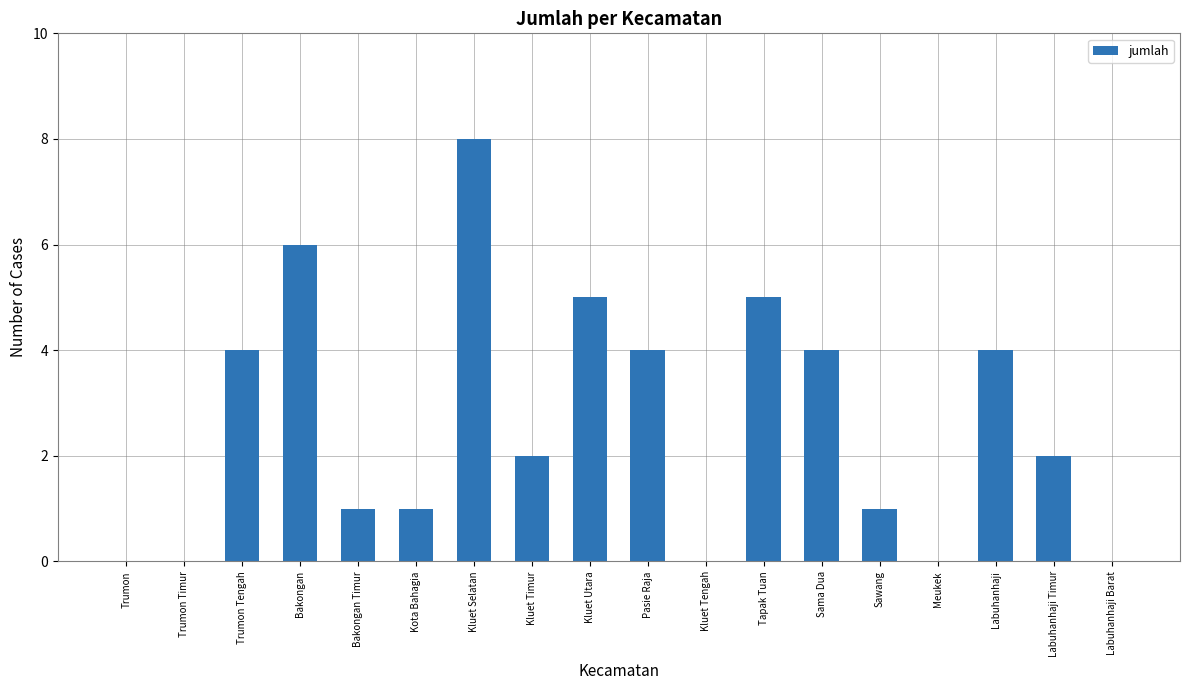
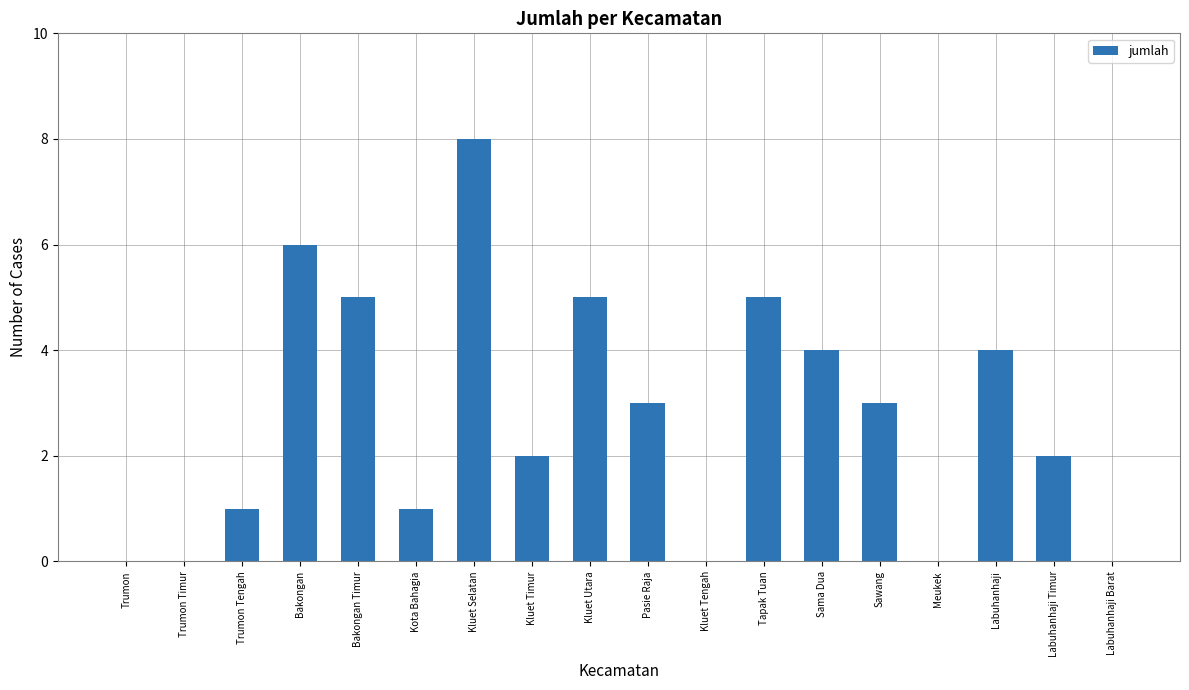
  {
    "Trumon": 0,
    "Trumon Timur": 0,
-   "Trumon Tengah": 4,
+   "Trumon Tengah": 1,
    "Bakongan": 6,
-   "Bakongan Timur": 1,
+   "Bakongan Timur": 5,
    "Kota Bahagia": 1,
    "Kluet Selatan": 8,
    "Kluet Timur": 2,
    "Kluet Utara": 5,
-   "Pasie Raja": 4,
+   "Pasie Raja": 3,
    "Kluet Tengah": 0,
    "Tapak Tuan": 5,
    "Sama Dua": 4,
-   "Sawang": 1,
+   "Sawang": 3,
    "Meukek": 0,
    "Labuhanhaji": 4,
    "Labuhanhaji Timur": 2,
    "Labuhanhaji Barat": 0
  }
